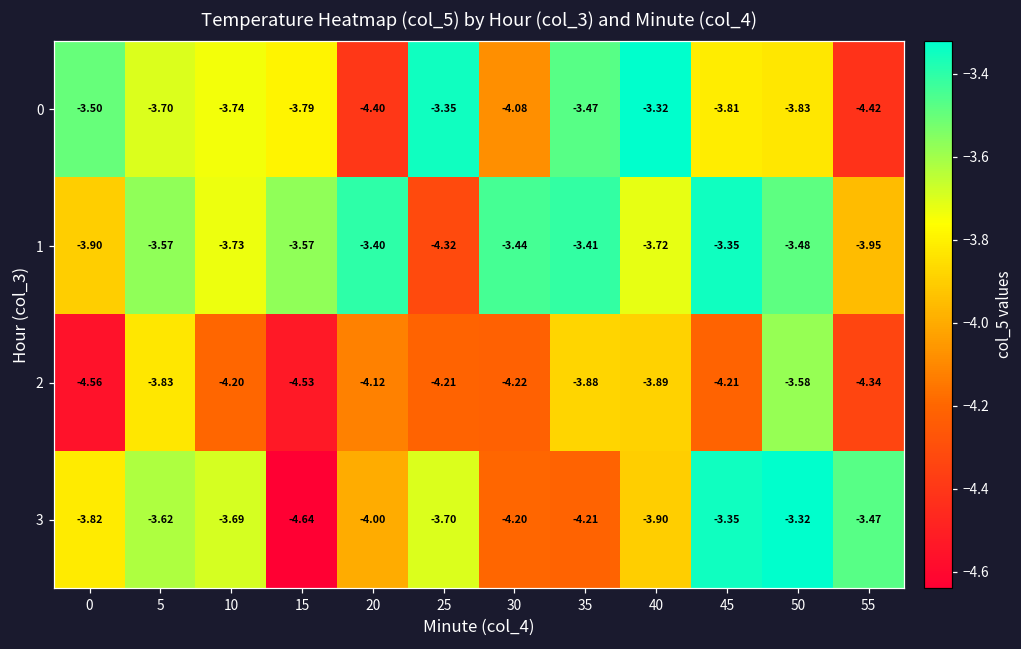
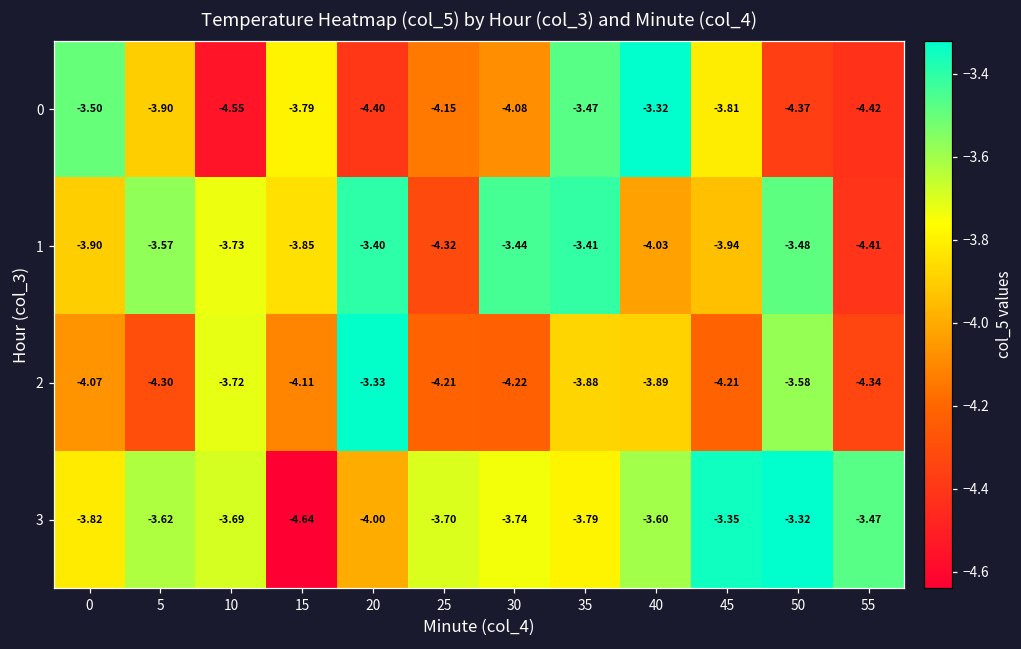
  {
    "0": {
      "0": -3.50,
-     "5": -3.70,
-     "10": -3.74,
+     "5": -3.90,
+     "10": -4.55,
      "15": -3.79,
      "20": -4.40,
-     "25": -3.35,
+     "25": -4.15,
      "30": -4.08,
      "35": -3.47,
      "40": -3.32,
      "45": -3.81,
-     "50": -3.83,
+     "50": -4.37,
      "55": -4.42
    },
    "1": {
      "0": -3.90,
      "5": -3.57,
      "10": -3.73,
-     "15": -3.57,
+     "15": -3.85,
      "20": -3.40,
      "25": -4.32,
      "30": -3.44,
      "35": -3.41,
-     "40": -3.72,
-     "45": -3.35,
+     "40": -4.03,
+     "45": -3.94,
      "50": -3.48,
-     "55": -3.95
+     "55": -4.41
    },
    "2": {
-     "0": -4.56,
-     "5": -3.83,
-     "10": -4.20,
-     "15": -4.53,
-     "20": -4.12,
+     "0": -4.07,
+     "5": -4.30,
+     "10": -3.72,
+     "15": -4.11,
+     "20": -3.33,
      "25": -4.21,
      "30": -4.22,
      "35": -3.88,
      "40": -3.89,
      "45": -4.21,
      "50": -3.58,
      "55": -4.34
    },
    "3": {
      "0": -3.82,
      "5": -3.62,
      "10": -3.69,
      "15": -4.64,
      "20": -4.00,
      "25": -3.70,
-     "30": -4.20,
-     "35": -4.21,
-     "40": -3.90,
+     "30": -3.74,
+     "35": -3.79,
+     "40": -3.60,
      "45": -3.35,
      "50": -3.32,
      "55": -3.47
    }
  }
